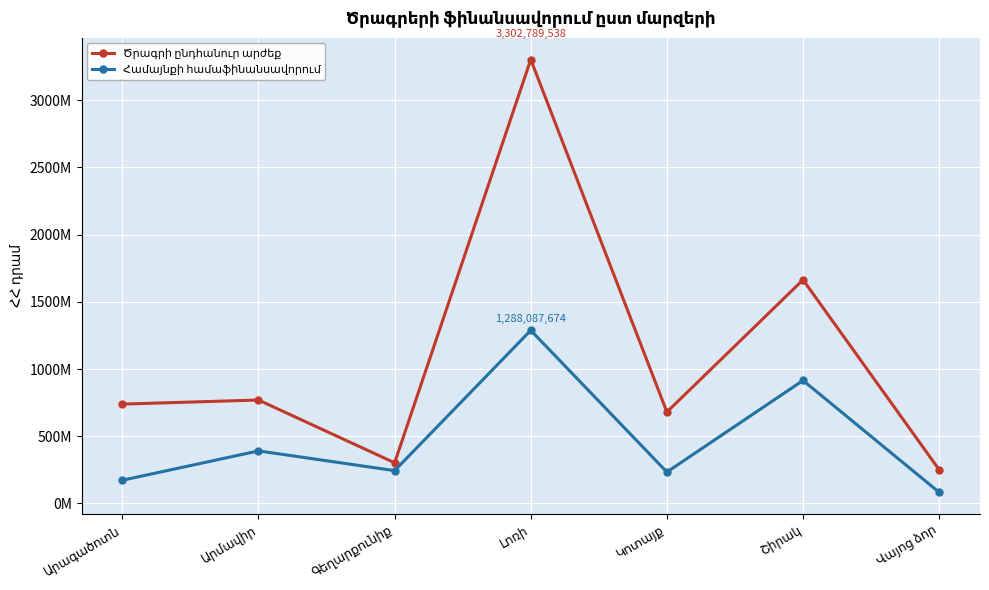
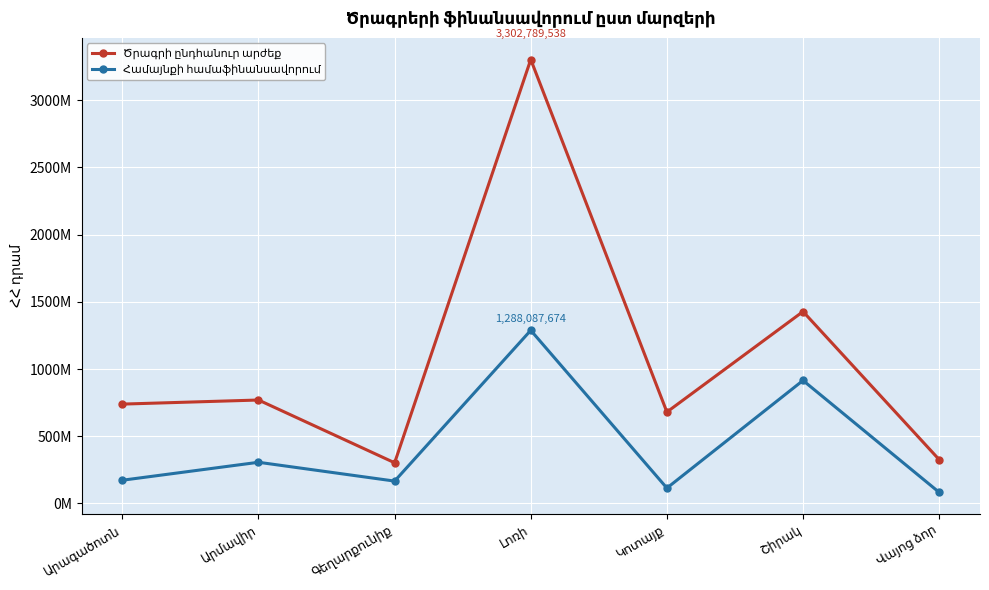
  {
    "Ծրագրի ընդհանուր արժեք": {
      "Արագածոտն": 740000000,
      "Արմավիր": 770000000,
      "Գեղարքունիք": 300000000,
      "Կոտայք": 680000000,
-     "Շիրակ": 1660000000,
-     "Վայոց ձոր": 250000000
+     "Շիրակ": 1430000000,
+     "Վայոց ձոր": 330000000
    },
    "Համայնքի համաֆինանսավորում": {
      "Արագածոտն": 170000000,
-     "Արմավիր": 390000000,
-     "Գեղարքունիք": 240000000,
-     "Կոտայք": 230000000,
+     "Արմավիր": 310000000,
+     "Գեղարքունիք": 170000000,
+     "Կոտայք": 110000000,
      "Շիրակ": 920000000,
      "Վայոց ձոր": 80000000
    }
  }
